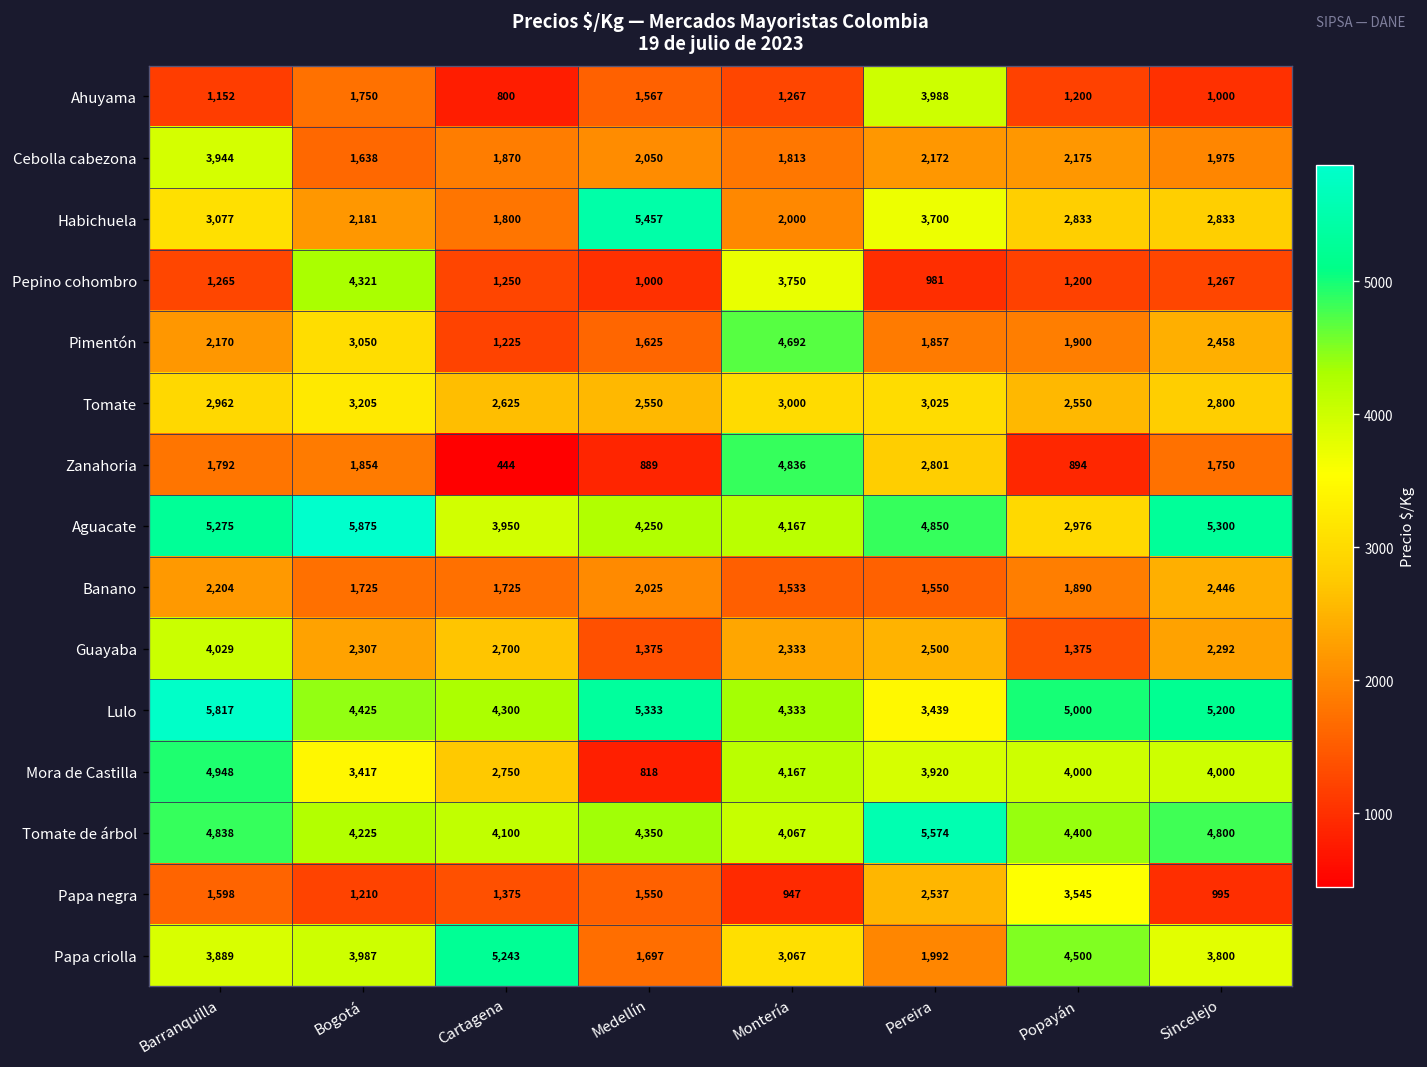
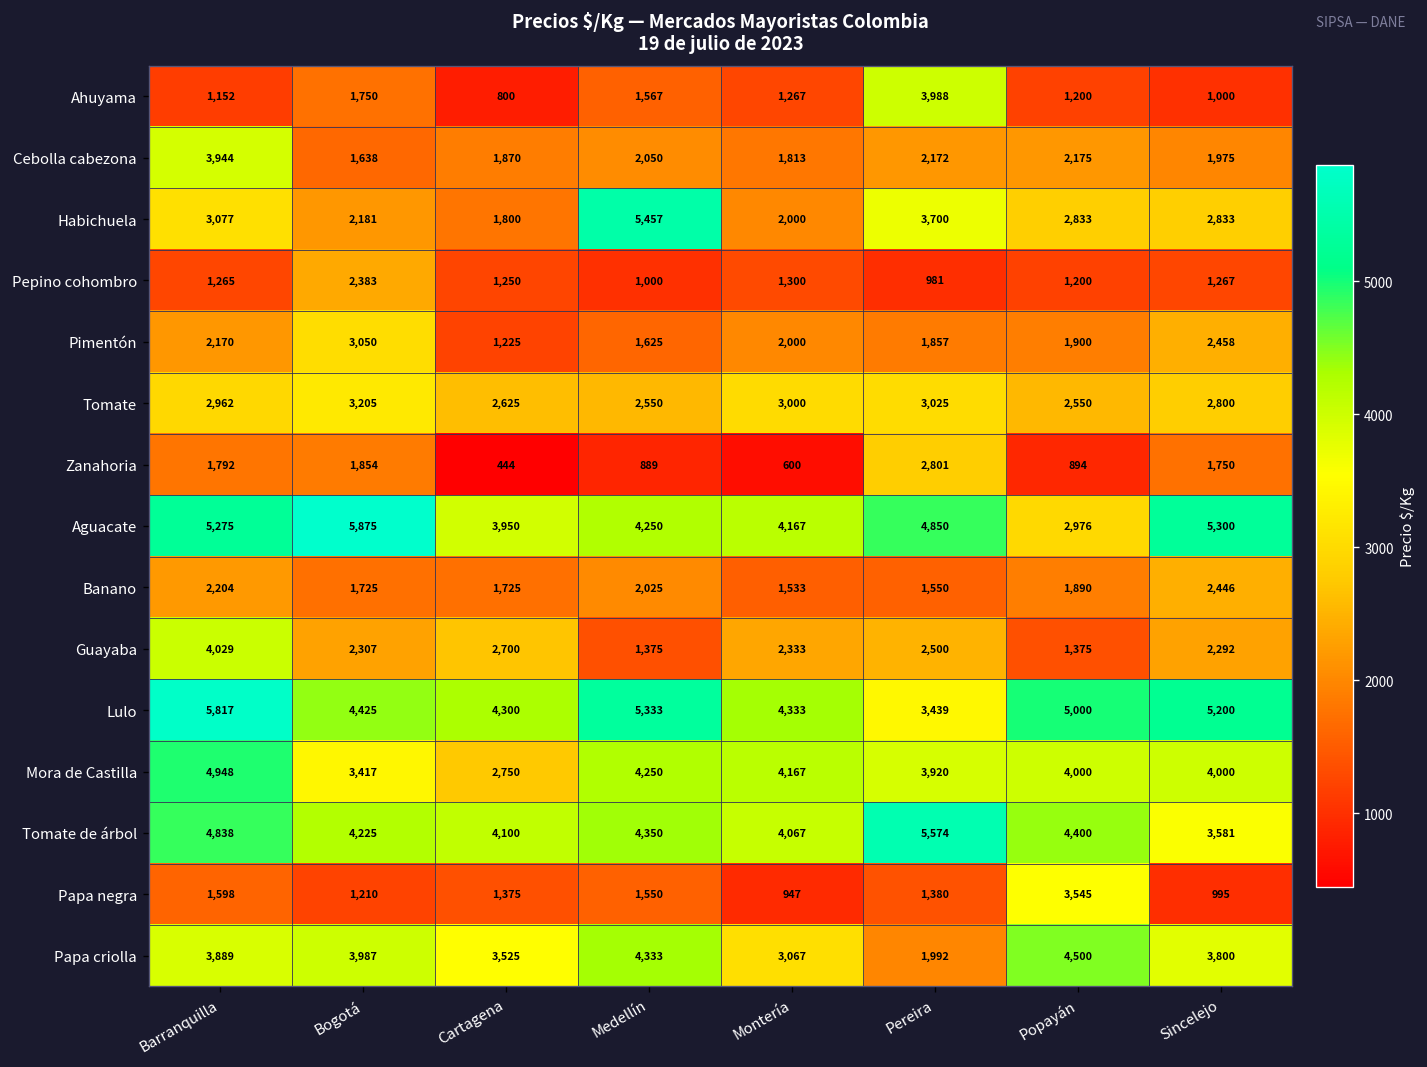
  {
    "Ahuyama": {
      "Barranquilla": "1,152",
      "Bogotá": "1,750",
      "Cartagena": "800",
      "Medellín": "1,567",
      "Montería": "1,267",
      "Pereira": "3,988",
      "Popayán": "1,200",
      "Sincelejo": "1,000"
    },
    "Cebolla cabezona": {
      "Barranquilla": "3,944",
      "Bogotá": "1,638",
      "Cartagena": "1,870",
      "Medellín": "2,050",
      "Montería": "1,813",
      "Pereira": "2,172",
      "Popayán": "2,175",
      "Sincelejo": "1,975"
    },
    "Habichuela": {
      "Barranquilla": "3,077",
      "Bogotá": "2,181",
      "Cartagena": "1,800",
      "Medellín": "5,457",
      "Montería": "2,000",
      "Pereira": "3,700",
      "Popayán": "2,833",
      "Sincelejo": "2,833"
    },
    "Pepino cohombro": {
      "Barranquilla": "1,265",
-     "Bogotá": "4,321",
+     "Bogotá": "2,383",
      "Cartagena": "1,250",
      "Medellín": "1,000",
-     "Montería": "3,750",
+     "Montería": "1,300",
      "Pereira": "981",
      "Popayán": "1,200",
      "Sincelejo": "1,267"
    },
    "Pimentón": {
      "Barranquilla": "2,170",
      "Bogotá": "3,050",
      "Cartagena": "1,225",
      "Medellín": "1,625",
-     "Montería": "4,692",
+     "Montería": "2,000",
      "Pereira": "1,857",
      "Popayán": "1,900",
      "Sincelejo": "2,458"
    },
    "Tomate": {
      "Barranquilla": "2,962",
      "Bogotá": "3,205",
      "Cartagena": "2,625",
      "Medellín": "2,550",
      "Montería": "3,000",
      "Pereira": "3,025",
      "Popayán": "2,550",
      "Sincelejo": "2,800"
    },
    "Zanahoria": {
      "Barranquilla": "1,792",
      "Bogotá": "1,854",
      "Cartagena": "444",
      "Medellín": "889",
-     "Montería": "4,836",
+     "Montería": "600",
      "Pereira": "2,801",
      "Popayán": "894",
      "Sincelejo": "1,750"
    },
    "Aguacate": {
      "Barranquilla": "5,275",
      "Bogotá": "5,875",
      "Cartagena": "3,950",
      "Medellín": "4,250",
      "Montería": "4,167",
      "Pereira": "4,850",
      "Popayán": "2,976",
      "Sincelejo": "5,300"
    },
    "Banano": {
      "Barranquilla": "2,204",
      "Bogotá": "1,725",
      "Cartagena": "1,725",
      "Medellín": "2,025",
      "Montería": "1,533",
      "Pereira": "1,550",
      "Popayán": "1,890",
      "Sincelejo": "2,446"
    },
    "Guayaba": {
      "Barranquilla": "4,029",
      "Bogotá": "2,307",
      "Cartagena": "2,700",
      "Medellín": "1,375",
      "Montería": "2,333",
      "Pereira": "2,500",
      "Popayán": "1,375",
      "Sincelejo": "2,292"
    },
    "Lulo": {
      "Barranquilla": "5,817",
      "Bogotá": "4,425",
      "Cartagena": "4,300",
      "Medellín": "5,333",
      "Montería": "4,333",
      "Pereira": "3,439",
      "Popayán": "5,000",
      "Sincelejo": "5,200"
    },
    "Mora de Castilla": {
      "Barranquilla": "4,948",
      "Bogotá": "3,417",
      "Cartagena": "2,750",
-     "Medellín": "818",
+     "Medellín": "4,250",
      "Montería": "4,167",
      "Pereira": "3,920",
      "Popayán": "4,000",
      "Sincelejo": "4,000"
    },
    "Tomate de árbol": {
      "Barranquilla": "4,838",
      "Bogotá": "4,225",
      "Cartagena": "4,100",
      "Medellín": "4,350",
      "Montería": "4,067",
      "Pereira": "5,574",
      "Popayán": "4,400",
-     "Sincelejo": "4,800"
+     "Sincelejo": "3,581"
    },
    "Papa negra": {
      "Barranquilla": "1,598",
      "Bogotá": "1,210",
      "Cartagena": "1,375",
      "Medellín": "1,550",
      "Montería": "947",
-     "Pereira": "2,537",
+     "Pereira": "1,380",
      "Popayán": "3,545",
      "Sincelejo": "995"
    },
    "Papa criolla": {
      "Barranquilla": "3,889",
      "Bogotá": "3,987",
-     "Cartagena": "5,243",
-     "Medellín": "1,697",
+     "Cartagena": "3,525",
+     "Medellín": "4,333",
      "Montería": "3,067",
      "Pereira": "1,992",
      "Popayán": "4,500",
      "Sincelejo": "3,800"
    }
  }
